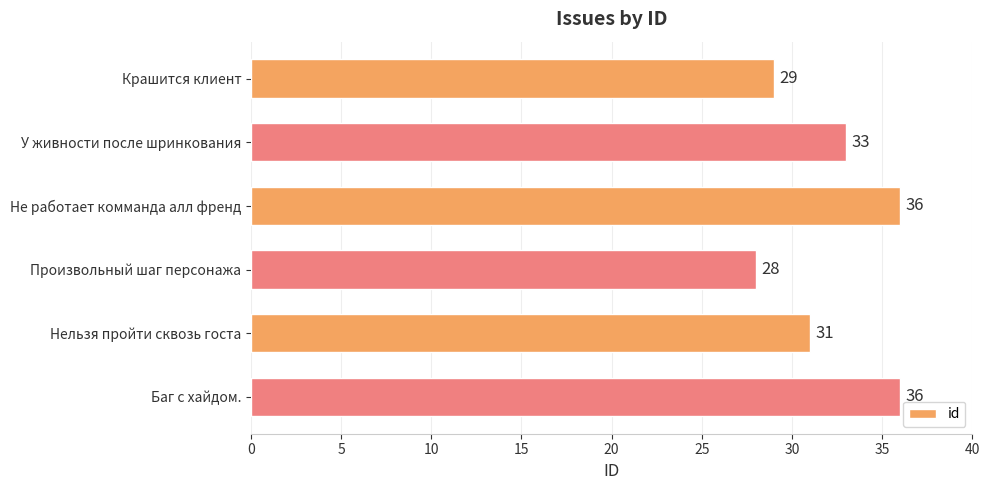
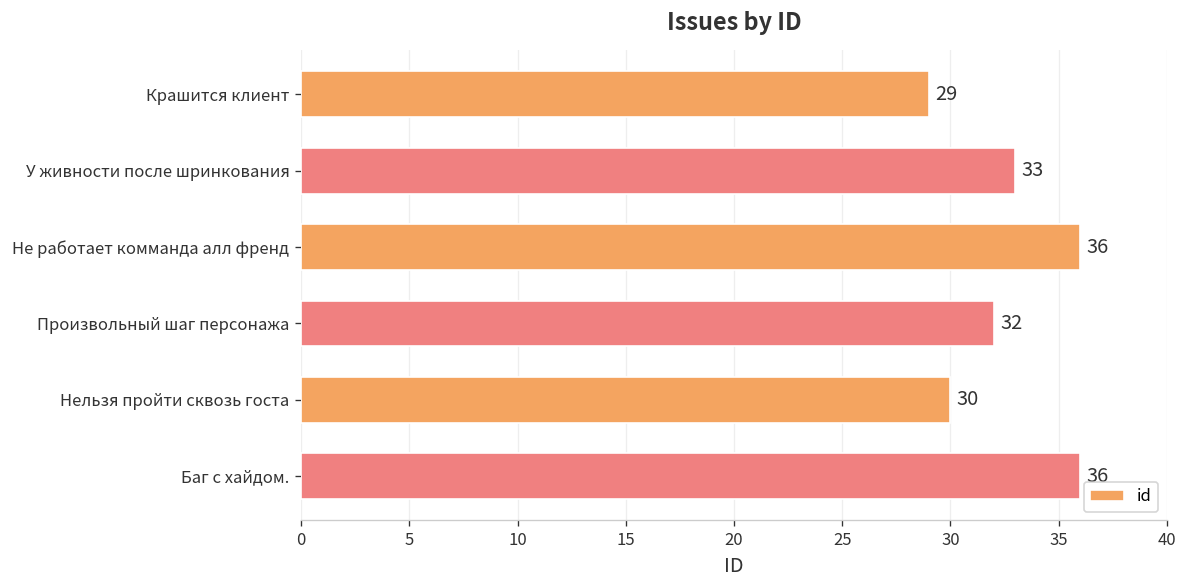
  {
    "Крашится клиент": 29,
    "У живности после шринкования": 33,
    "Не работает комманда алл френд": 36,
-   "Произвольный шаг персонажа": 28,
-   "Нельзя пройти сквозь госта": 31
+   "Произвольный шаг персонажа": 32,
+   "Нельзя пройти сквозь госта": 30
  }
